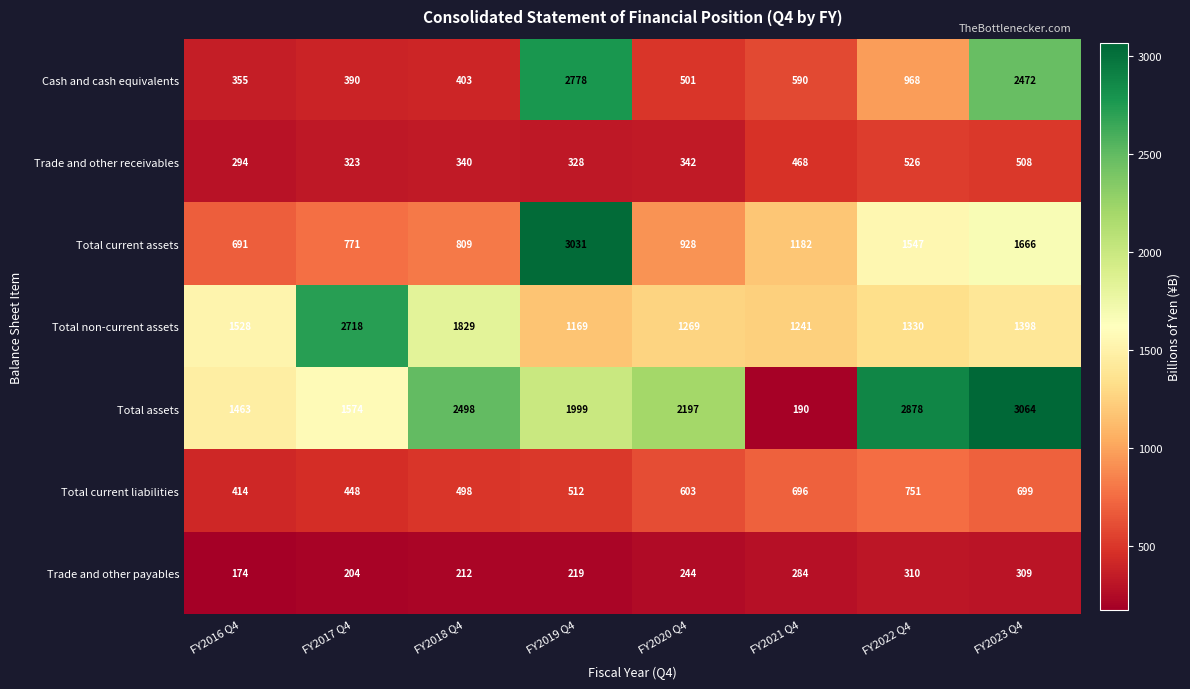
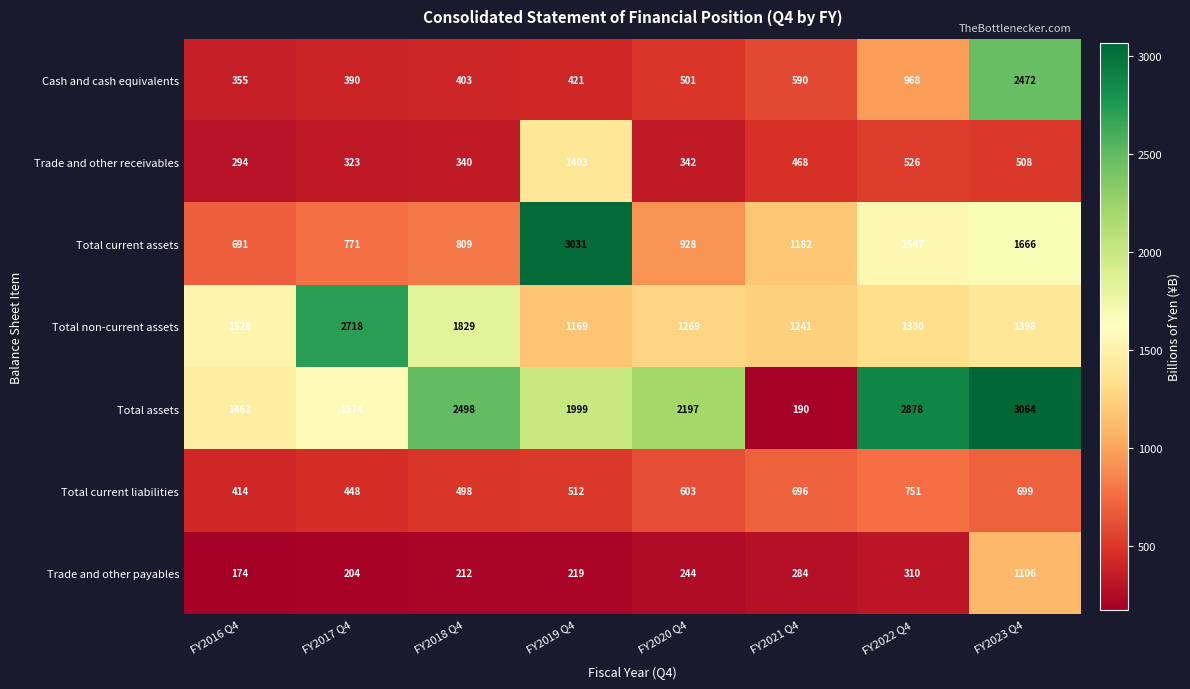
  {
    "Cash and cash equivalents": {
      "FY2016 Q4": 355,
      "FY2017 Q4": 390,
      "FY2018 Q4": 403,
-     "FY2019 Q4": 2778,
+     "FY2019 Q4": 421,
      "FY2020 Q4": 501,
      "FY2021 Q4": 590,
      "FY2022 Q4": 968,
      "FY2023 Q4": 2472
    },
    "Trade and other receivables": {
      "FY2016 Q4": 294,
      "FY2017 Q4": 323,
      "FY2018 Q4": 340,
-     "FY2019 Q4": 328,
+     "FY2019 Q4": 1403,
      "FY2020 Q4": 342,
      "FY2021 Q4": 468,
      "FY2022 Q4": 526,
      "FY2023 Q4": 508
    },
    "Total current assets": {
      "FY2016 Q4": 691,
      "FY2017 Q4": 771,
      "FY2018 Q4": 809,
      "FY2019 Q4": 3031,
      "FY2020 Q4": 928,
      "FY2021 Q4": 1182,
      "FY2022 Q4": 1547,
      "FY2023 Q4": 1666
    },
    "Total non-current assets": {
      "FY2016 Q4": 1528,
      "FY2017 Q4": 2718,
      "FY2018 Q4": 1829,
      "FY2019 Q4": 1169,
      "FY2020 Q4": 1269,
      "FY2021 Q4": 1241,
      "FY2022 Q4": 1330,
      "FY2023 Q4": 1398
    },
    "Total assets": {
      "FY2016 Q4": 1463,
      "FY2017 Q4": 1574,
      "FY2018 Q4": 2498,
      "FY2019 Q4": 1999,
      "FY2020 Q4": 2197,
      "FY2021 Q4": 190,
      "FY2022 Q4": 2878,
      "FY2023 Q4": 3064
    },
    "Total current liabilities": {
      "FY2016 Q4": 414,
      "FY2017 Q4": 448,
      "FY2018 Q4": 498,
      "FY2019 Q4": 512,
      "FY2020 Q4": 603,
      "FY2021 Q4": 696,
      "FY2022 Q4": 751,
      "FY2023 Q4": 699
    },
    "Trade and other payables": {
      "FY2016 Q4": 174,
      "FY2017 Q4": 204,
      "FY2018 Q4": 212,
      "FY2019 Q4": 219,
      "FY2020 Q4": 244,
      "FY2021 Q4": 284,
      "FY2022 Q4": 310,
-     "FY2023 Q4": 309
+     "FY2023 Q4": 1106
    }
  }
